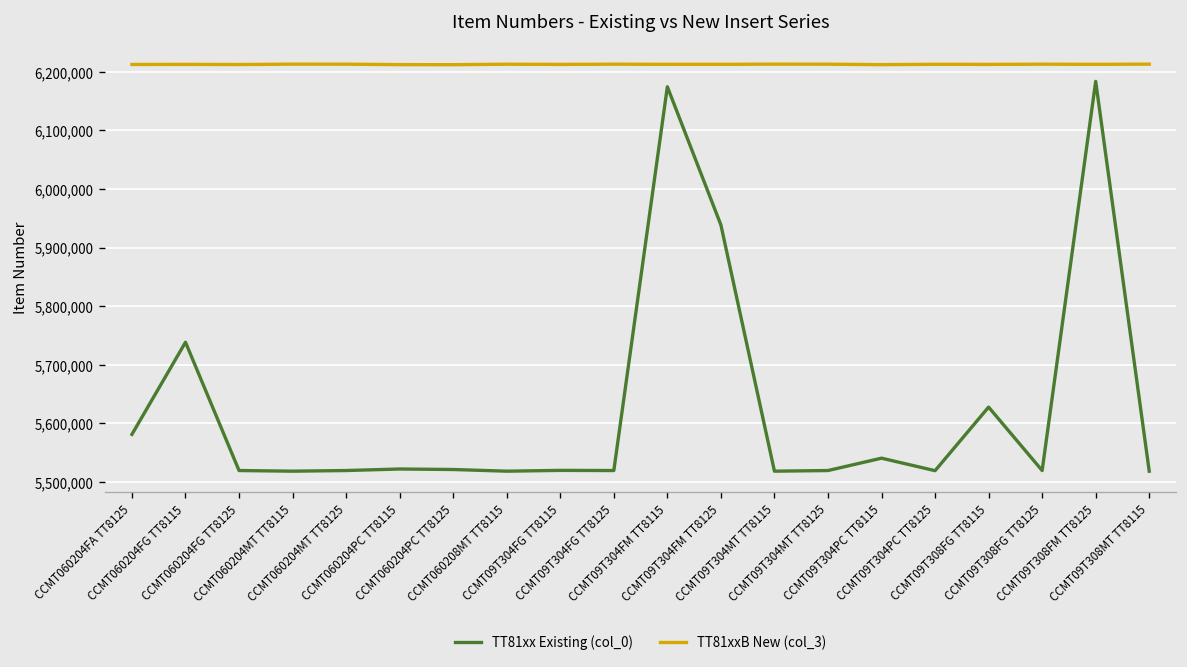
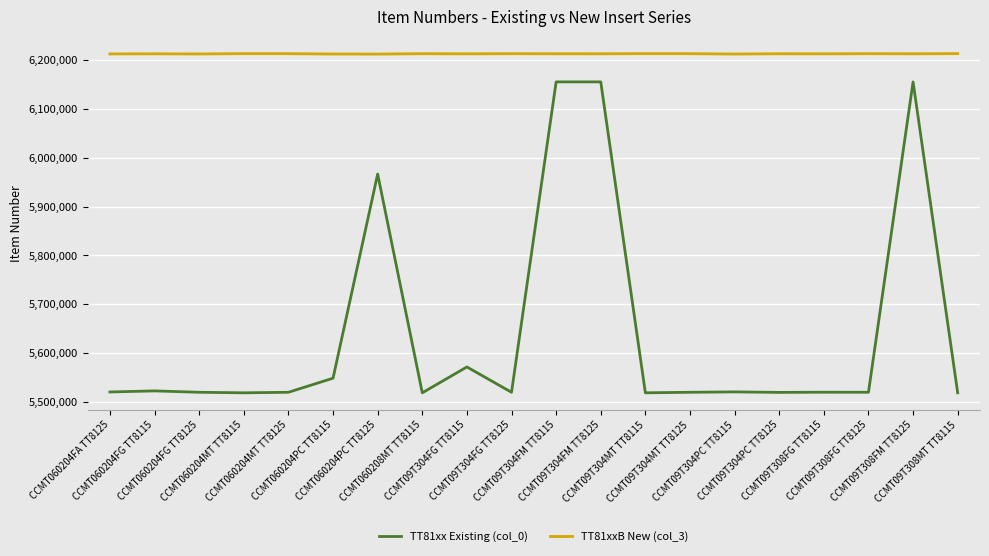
  {
    "TT81xx Existing (col_0)": {
-     "CCMT060204FA TT8125": "5,580,000",
-     "CCMT060204FG TT8115": "5,740,000",
+     "CCMT060204FA TT8125": "5,520,000",
+     "CCMT060204FG TT8115": "5,520,000",
      "CCMT060204FG TT8125": "5,520,000",
      "CCMT060204MT TT8115": "5,520,000",
      "CCMT060204MT TT8125": "5,520,000",
-     "CCMT060204PC TT8115": "5,520,000",
-     "CCMT060204PC TT8125": "5,520,000",
+     "CCMT060204PC TT8115": "5,550,000",
+     "CCMT060204PC TT8125": "5,970,000",
      "CCMT060208MT TT8115": "5,520,000",
-     "CCMT09T304FG TT8115": "5,520,000",
+     "CCMT09T304FG TT8115": "5,570,000",
      "CCMT09T304FG TT8125": "5,520,000",
-     "CCMT09T304FM TT8115": "6,170,000",
-     "CCMT09T304FM TT8125": "5,940,000",
+     "CCMT09T304FM TT8115": "6,160,000",
+     "CCMT09T304FM TT8125": "6,160,000",
      "CCMT09T304MT TT8115": "5,520,000",
      "CCMT09T304MT TT8125": "5,520,000",
-     "CCMT09T304PC TT8115": "5,540,000",
+     "CCMT09T304PC TT8115": "5,520,000",
      "CCMT09T304PC TT8125": "5,520,000",
-     "CCMT09T308FG TT8115": "5,630,000",
+     "CCMT09T308FG TT8115": "5,520,000",
      "CCMT09T308FG TT8125": "5,520,000",
-     "CCMT09T308FM TT8125": "6,180,000",
+     "CCMT09T308FM TT8125": "6,160,000",
      "CCMT09T308MT TT8115": "5,520,000"
    },
    "TT81xxB New (col_3)": {
      "CCMT060204FA TT8125": "6,210,000",
      "CCMT060204FG TT8115": "6,210,000",
      "CCMT060204FG TT8125": "6,210,000",
      "CCMT060204MT TT8115": "6,210,000",
      "CCMT060204MT TT8125": "6,210,000",
      "CCMT060204PC TT8115": "6,210,000",
      "CCMT060204PC TT8125": "6,210,000",
      "CCMT060208MT TT8115": "6,210,000",
      "CCMT09T304FG TT8115": "6,210,000",
      "CCMT09T304FG TT8125": "6,210,000",
      "CCMT09T304FM TT8115": "6,210,000",
      "CCMT09T304FM TT8125": "6,210,000",
      "CCMT09T304MT TT8115": "6,210,000",
      "CCMT09T304MT TT8125": "6,210,000",
      "CCMT09T304PC TT8115": "6,210,000",
      "CCMT09T304PC TT8125": "6,210,000",
      "CCMT09T308FG TT8115": "6,210,000",
      "CCMT09T308FG TT8125": "6,210,000",
      "CCMT09T308FM TT8125": "6,210,000",
      "CCMT09T308MT TT8115": "6,210,000"
    }
  }
